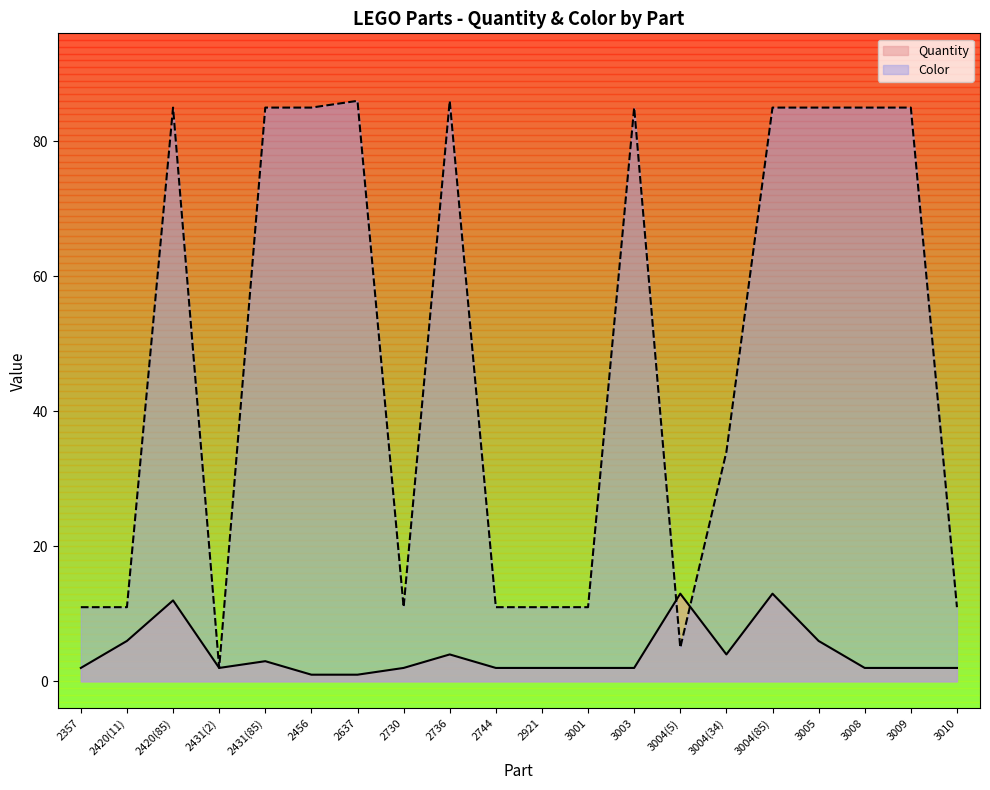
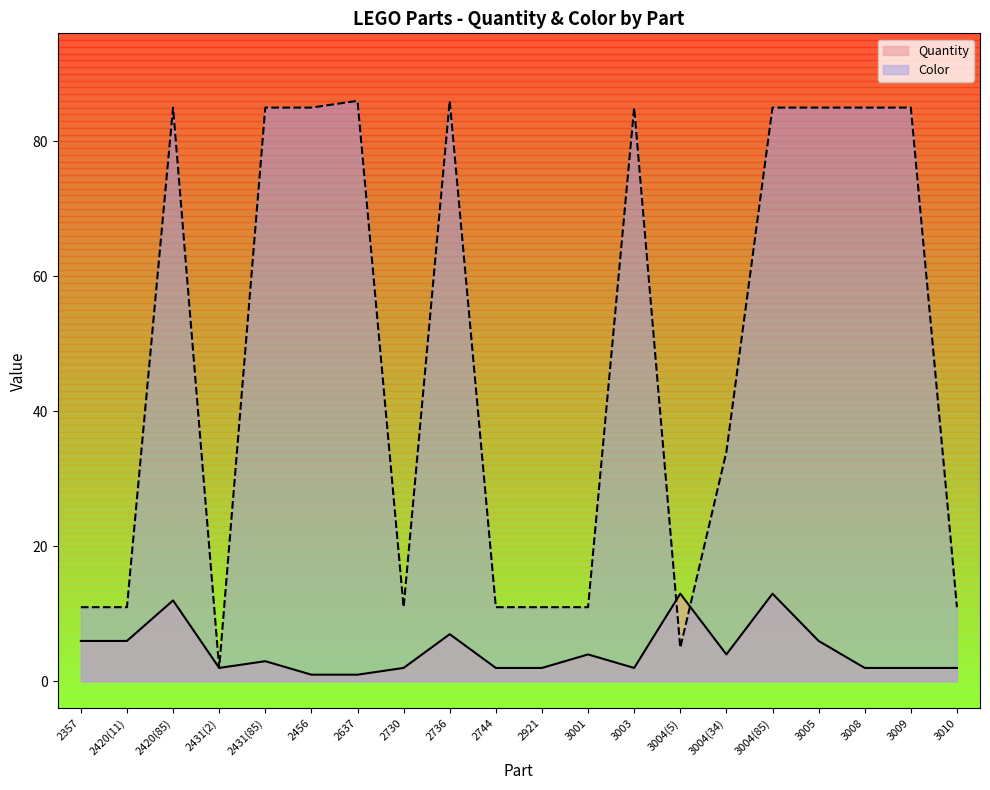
  {
    "Quantity": {
-     "2357": 2,
+     "2357": 6,
      "2420(11)": 6,
      "2420(85)": 12,
      "2431(85)": 3,
      "2456": 1,
      "2637": 1,
      "2730": 2,
-     "2736": 4,
+     "2736": 7,
      "2744": 2,
      "2921": 2,
-     "3001": 2,
+     "3001": 4,
      "3003": 2,
      "3004(5)": 13,
      "3004(34)": 4,
      "3004(85)": 13,
      "3005": 6,
      "3008": 2,
      "3009": 2,
      "3010": 2
    },
    "Color": {
      "2357": 11,
      "2420(11)": 11,
      "2420(85)": 85,
      "2431(85)": 85,
      "2456": 85,
      "2637": 86,
      "2730": 11,
      "2736": 86,
      "2744": 11,
      "2921": 11,
      "3001": 11,
      "3003": 85,
      "3004(5)": 5,
      "3004(34)": 34,
      "3004(85)": 85,
      "3005": 85,
      "3008": 85,
      "3009": 85,
      "3010": 11
    }
  }
